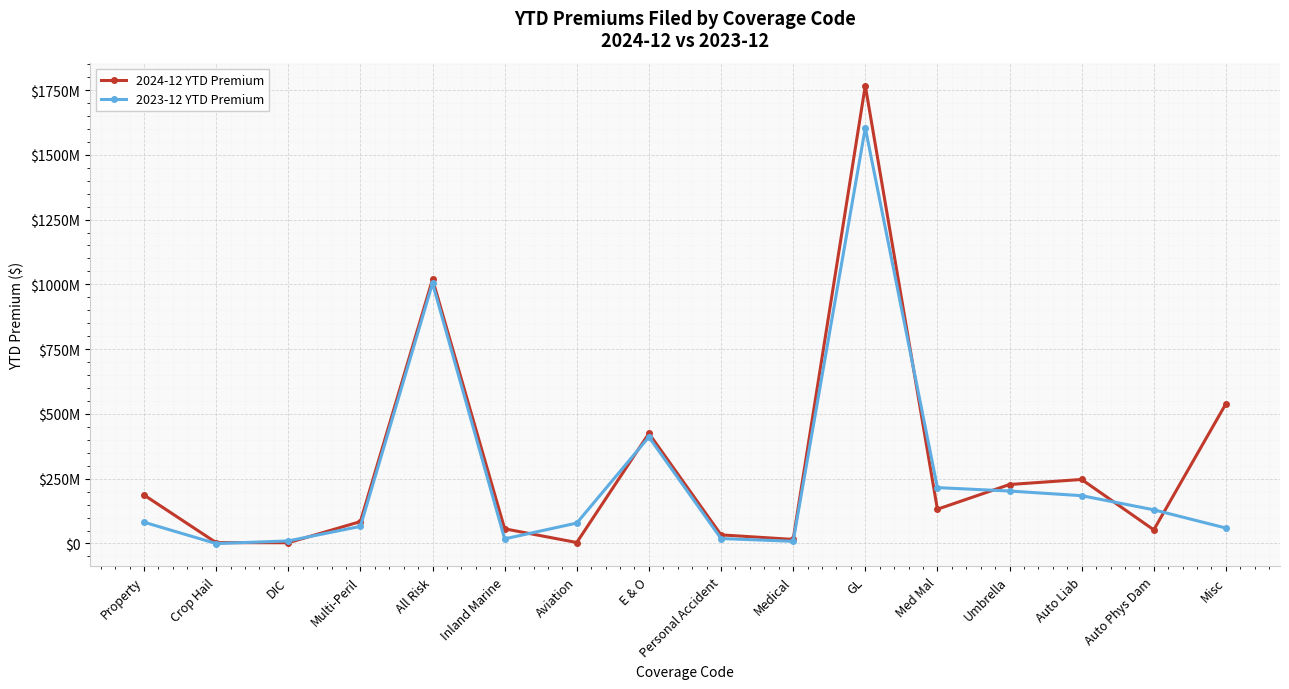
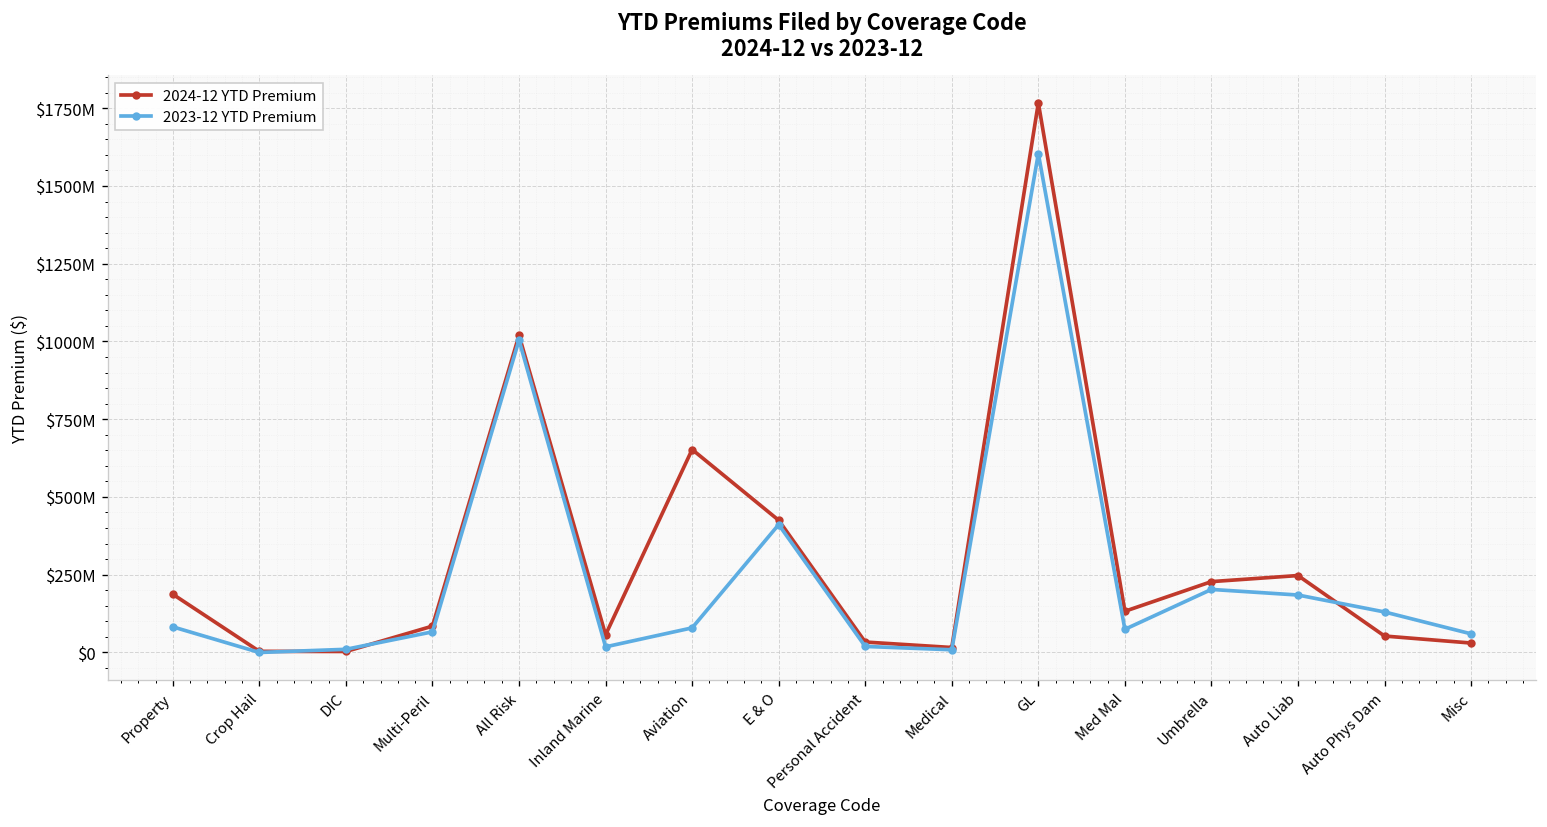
  {
    "2024-12 YTD Premium": {
      "Property": "$190000000",
      "Multi-Peril": "$80000000",
      "All Risk": "$1020000000",
      "Inland Marine": "$60000000",
-     "Aviation": "$0",
+     "Aviation": "$650000000",
      "E & O": "$420000000",
      "Personal Accident": "$30000000",
      "GL": "$1770000000",
      "Med Mal": "$130000000",
      "Umbrella": "$230000000",
      "Auto Liab": "$250000000",
      "Auto Phys Dam": "$50000000",
-     "Misc": "$540000000"
+     "Misc": "$30000000"
    },
    "2023-12 YTD Premium": {
      "Property": "$80000000",
      "Multi-Peril": "$70000000",
      "All Risk": "$1000000000",
      "Inland Marine": "$20000000",
      "Aviation": "$80000000",
      "E & O": "$410000000",
      "Personal Accident": "$20000000",
      "GL": "$1600000000",
-     "Med Mal": "$220000000",
+     "Med Mal": "$70000000",
      "Umbrella": "$200000000",
      "Auto Liab": "$180000000",
      "Auto Phys Dam": "$130000000",
      "Misc": "$60000000"
    }
  }
